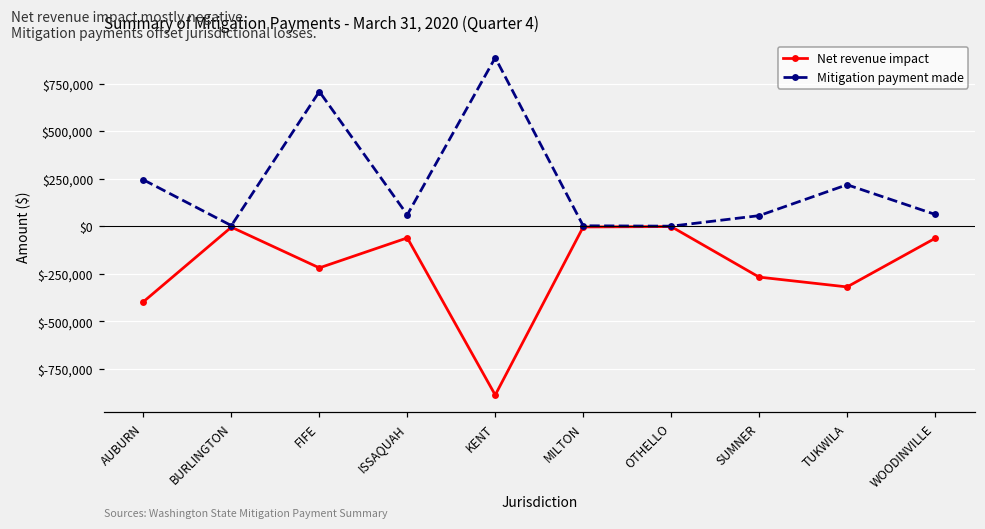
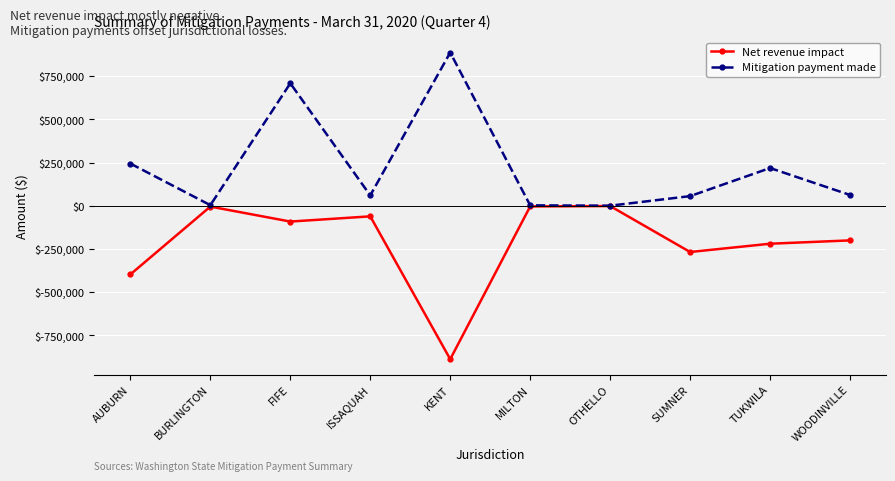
  {
    "Net revenue impact": {
      "AUBURN": "$-400,000",
-     "FIFE": "$-220,000",
+     "FIFE": "$-90,000",
      "ISSAQUAH": "$-60,000",
      "KENT": "$-890,000",
      "SUMNER": "$-270,000",
-     "TUKWILA": "$-320,000",
-     "WOODINVILLE": "$-60,000"
+     "TUKWILA": "$-220,000",
+     "WOODINVILLE": "$-200,000"
    },
    "Mitigation payment made": {
      "AUBURN": "$240,000",
      "FIFE": "$710,000",
      "ISSAQUAH": "$60,000",
      "KENT": "$890,000",
      "SUMNER": "$60,000",
      "TUKWILA": "$220,000",
      "WOODINVILLE": "$60,000"
    }
  }
